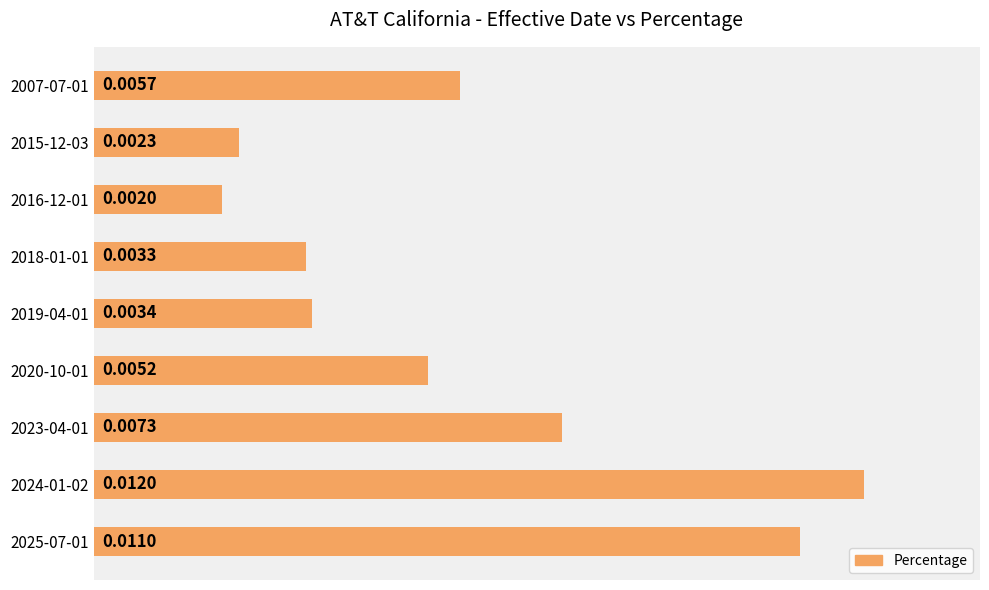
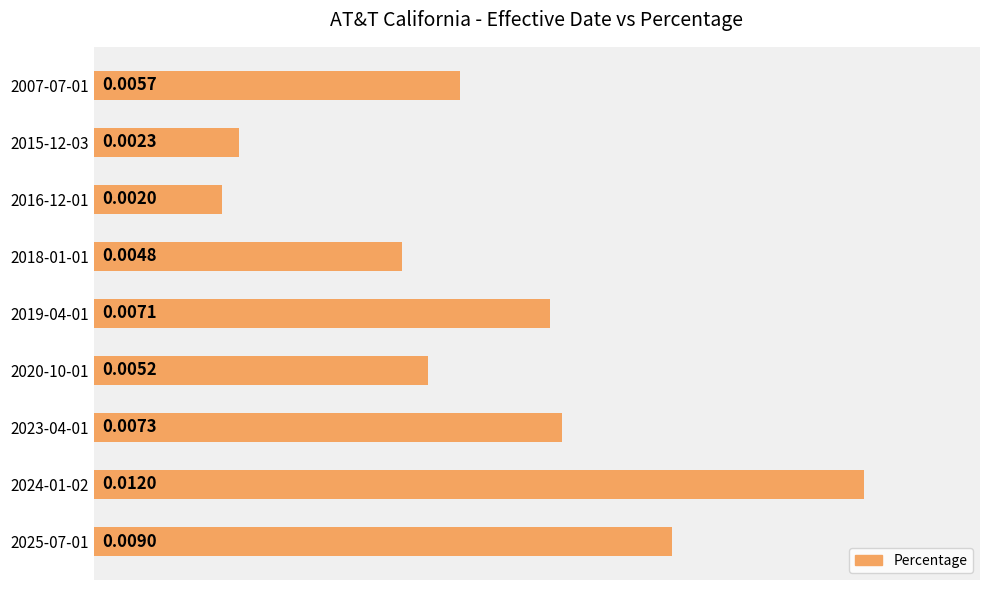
  {
    "2007-07-01": 0.0057,
    "2015-12-03": 0.0023,
    "2016-12-01": 0.0020,
-   "2018-01-01": 0.0033,
-   "2019-04-01": 0.0034,
+   "2018-01-01": 0.0048,
+   "2019-04-01": 0.0071,
    "2020-10-01": 0.0052,
    "2023-04-01": 0.0073,
    "2024-01-02": 0.0120,
-   "2025-07-01": 0.0110
+   "2025-07-01": 0.0090
  }
